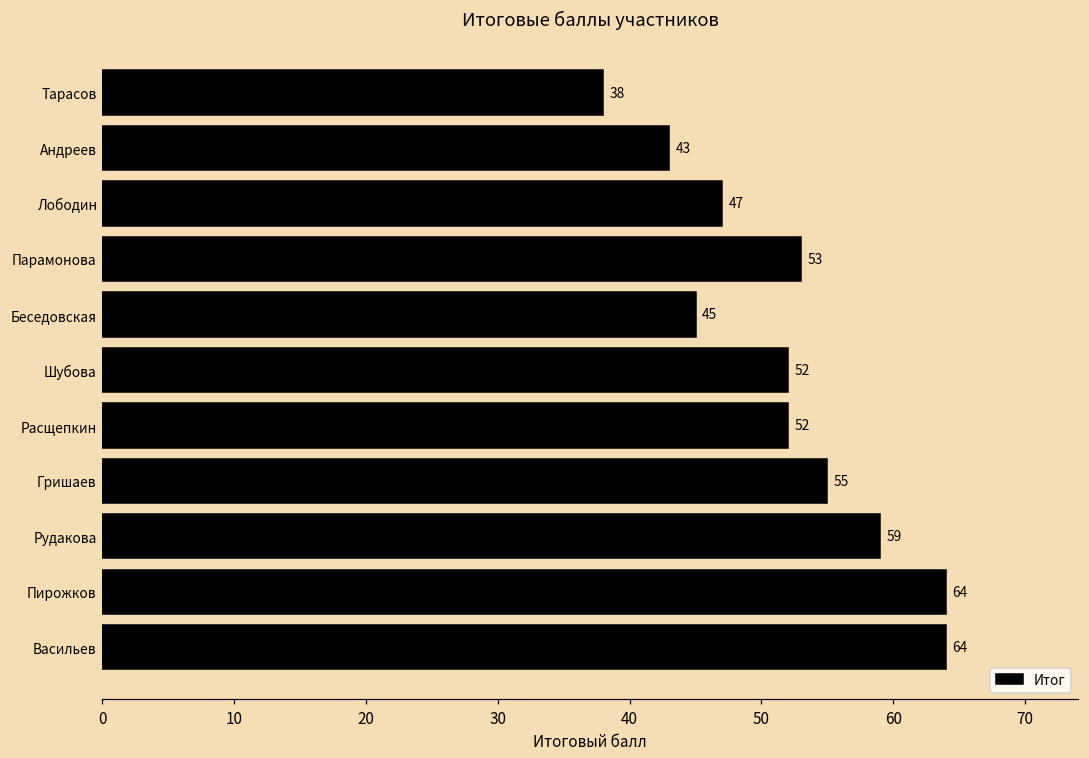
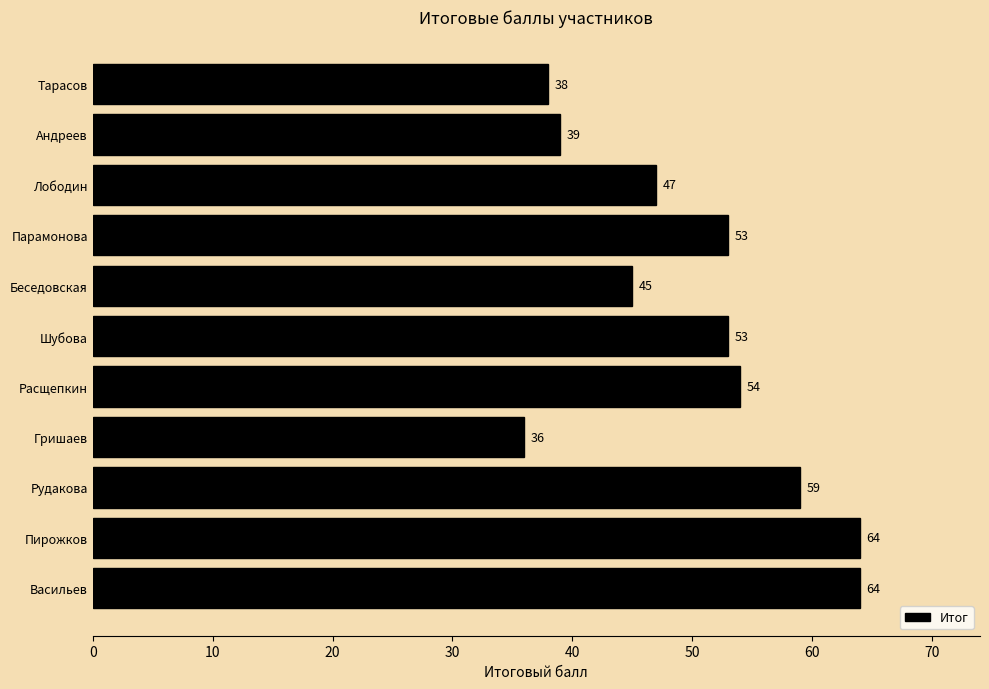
  {
    "Тарасов": 38,
-   "Андреев": 43,
+   "Андреев": 39,
    "Лободин": 47,
    "Парамонова": 53,
    "Беседовская": 45,
-   "Шубова": 52,
-   "Расщепкин": 52,
-   "Гришаев": 55,
+   "Шубова": 53,
+   "Расщепкин": 54,
+   "Гришаев": 36,
    "Рудакова": 59,
    "Пирожков": 64,
    "Васильев": 64
  }
